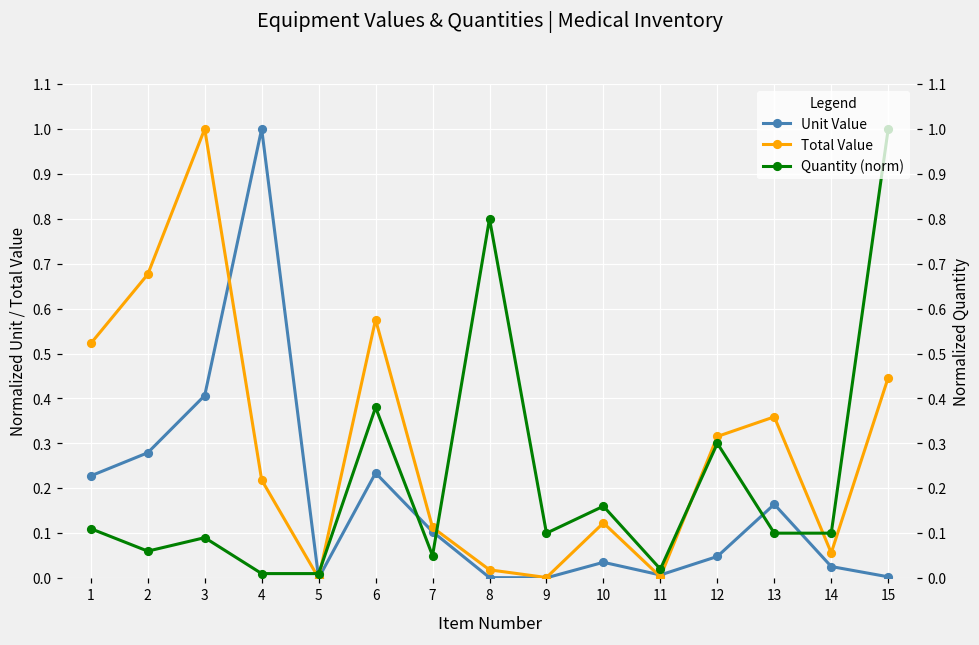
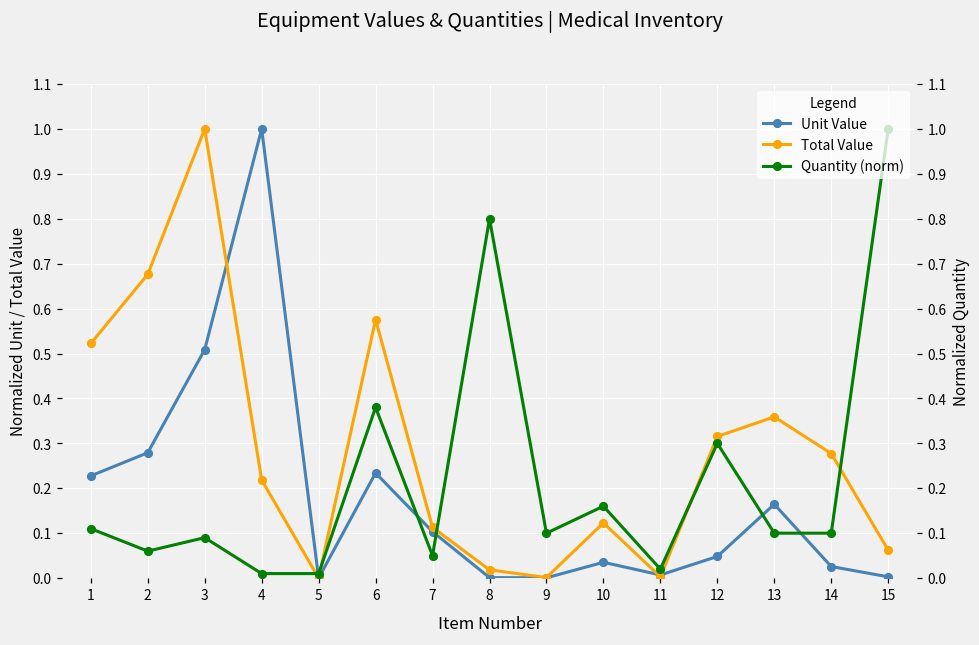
  {
    "Unit Value": {
      "1": 0.23,
      "2": 0.28,
-     "3": 0.41,
+     "3": 0.51,
      "4": 1.00,
      "6": 0.23,
      "7": 0.10,
      "8": 0.00,
      "10": 0.04,
      "12": 0.05,
      "13": 0.16,
      "14": 0.03,
      "15": 0.00
    },
    "Total Value": {
      "1": 0.52,
      "2": 0.68,
      "3": 1.00,
      "4": 0.22,
      "6": 0.58,
      "7": 0.11,
      "8": 0.02,
      "10": 0.12,
      "12": 0.32,
      "13": 0.36,
-     "14": 0.06,
-     "15": 0.45
+     "14": 0.28,
+     "15": 0.06
    },
    "Quantity (norm)": {
      "1": 0.11,
      "2": 0.06,
      "3": 0.09,
      "4": 0.01,
      "5": 0.01,
      "6": 0.38,
      "7": 0.05,
      "8": 0.80,
      "9": 0.10,
      "10": 0.16,
      "11": 0.02,
      "12": 0.30,
      "13": 0.10,
      "14": 0.10
    }
  }
